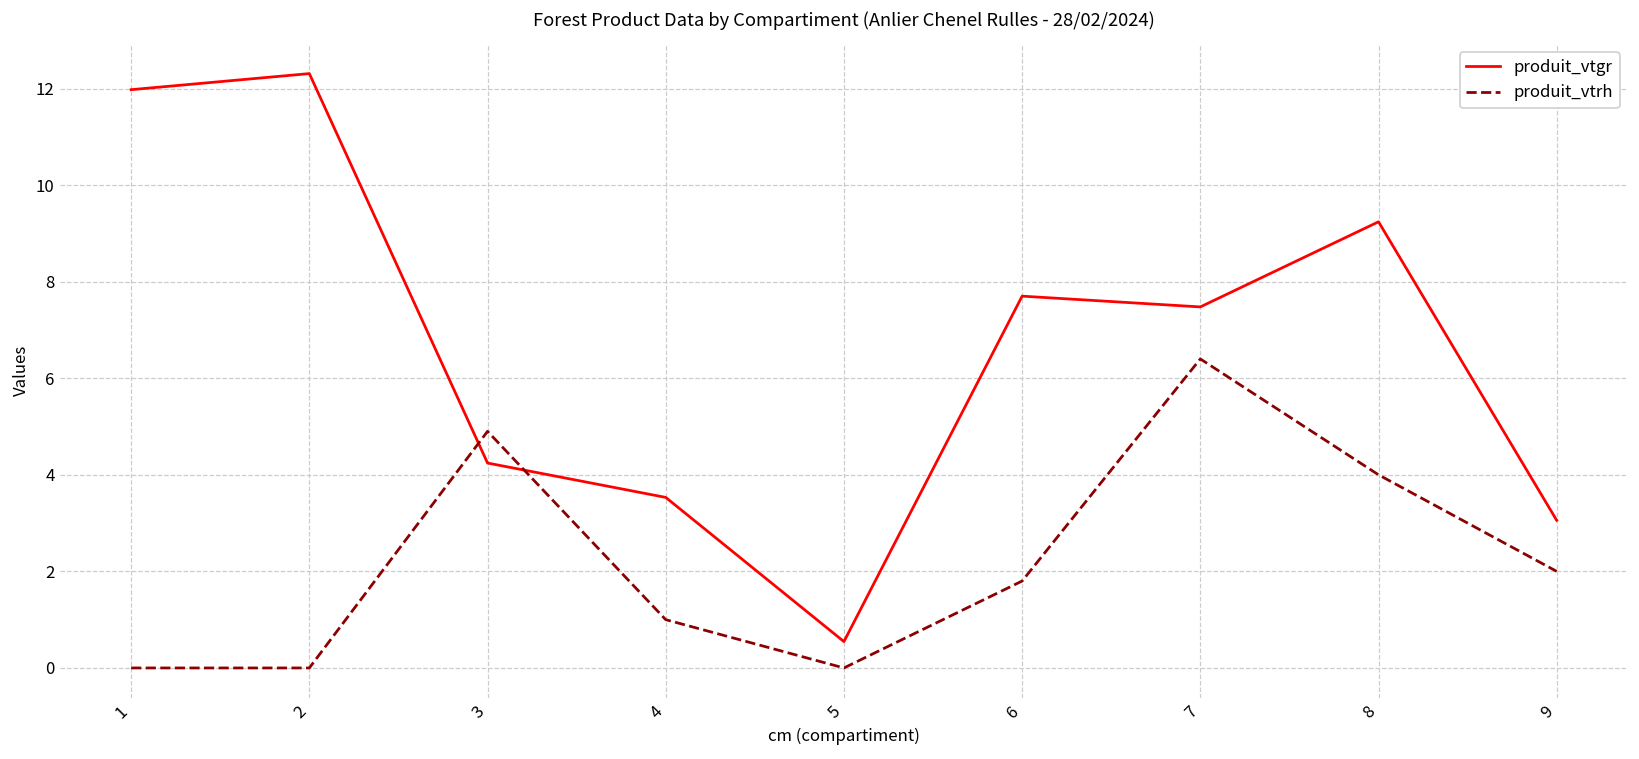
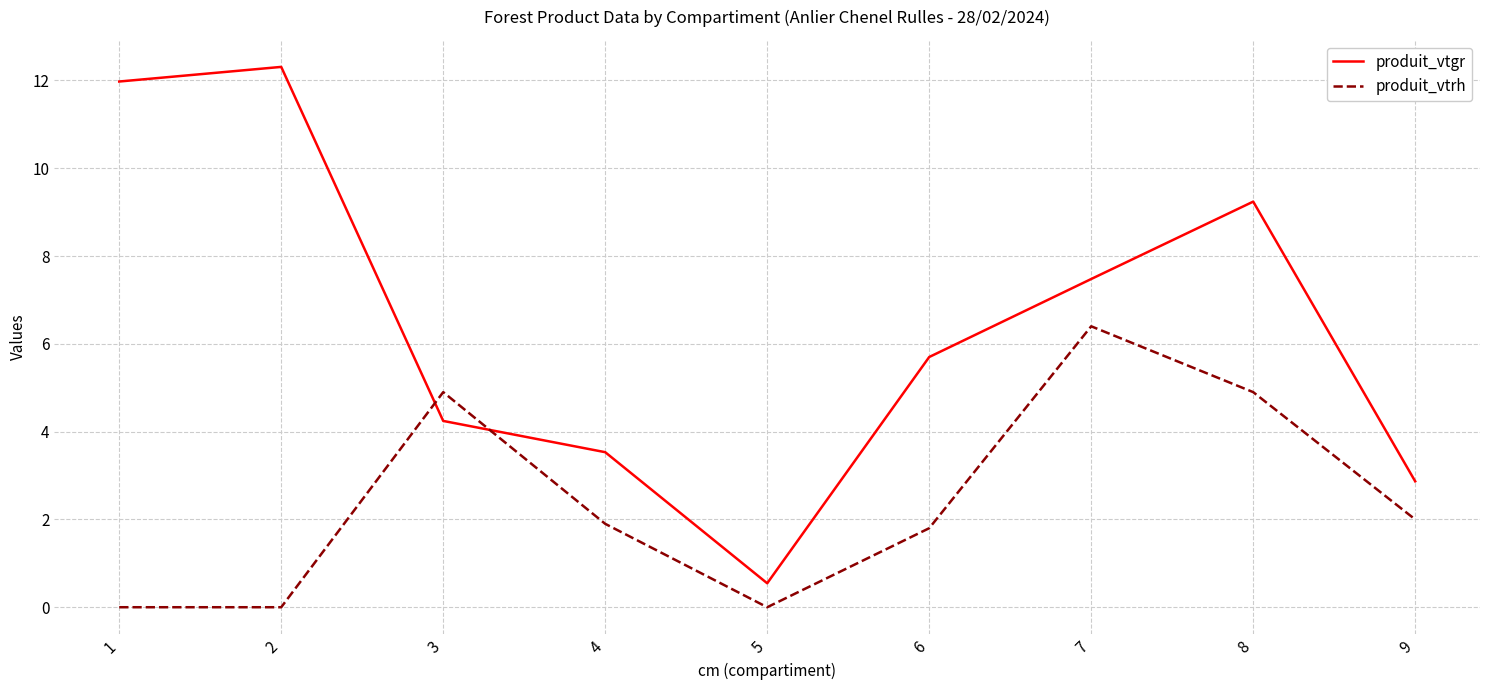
  {
    "produit_vtgr": {
      "1": 12.0,
      "2": 12.3,
      "3": 4.2,
      "4": 3.5,
      "5": 0.5,
-     "6": 7.7,
+     "6": 5.7,
      "7": 7.5,
      "8": 9.2,
-     "9": 3.1
+     "9": 2.9
    },
    "produit_vtrh": {
      "1": 0.0,
      "2": 0.0,
      "3": 4.9,
-     "4": 1.0,
+     "4": 1.9,
      "5": 0.0,
      "6": 1.8,
      "7": 6.4,
-     "8": 4.0,
+     "8": 4.9,
      "9": 2.0
    }
  }
